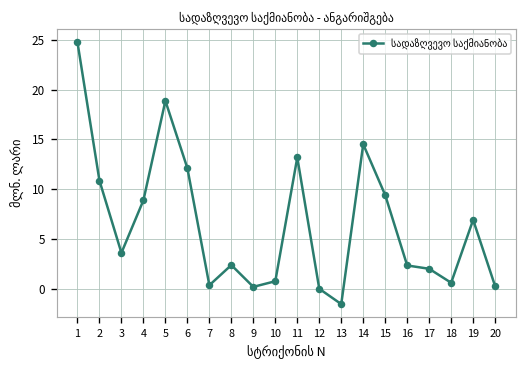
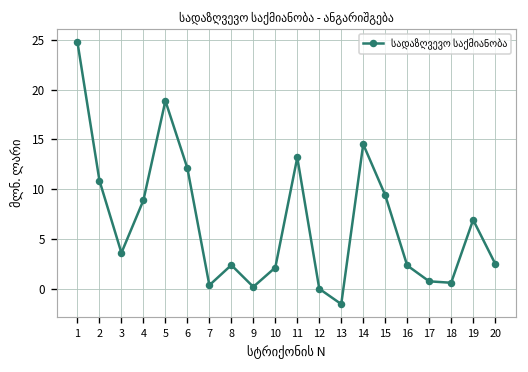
  {
    "1": 25,
    "2": 11,
    "3": 4,
    "4": 9,
    "5": 19,
    "6": 12,
    "7": 0,
    "8": 2,
    "9": 0,
-   "10": 1,
+   "10": 2,
    "11": 13,
    "12": 0,
    "13": -2,
    "14": 15,
    "15": 9,
    "16": 2,
-   "17": 2,
+   "17": 1,
    "18": 1,
    "19": 7,
-   "20": 0
+   "20": 3
  }
